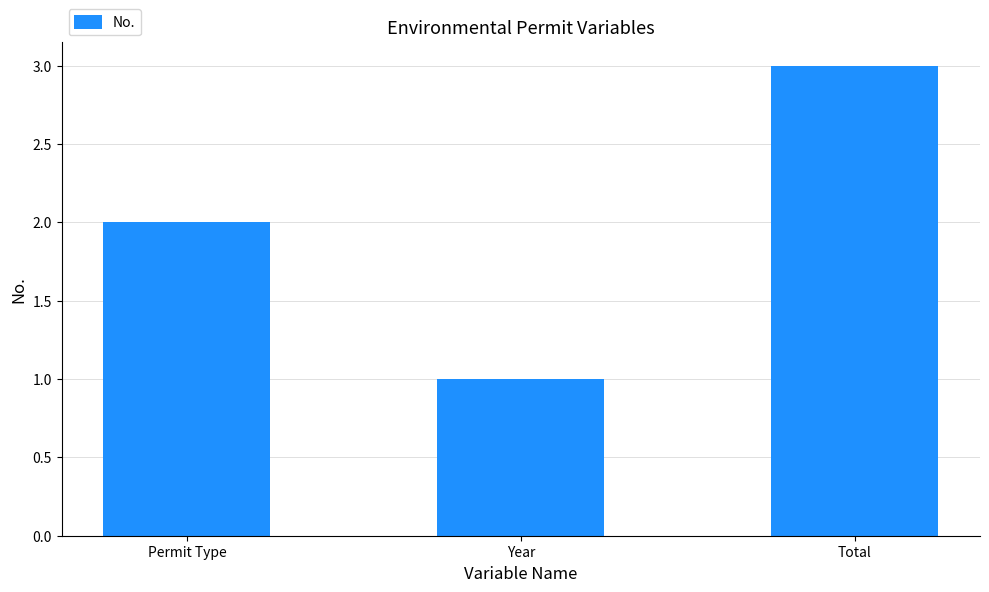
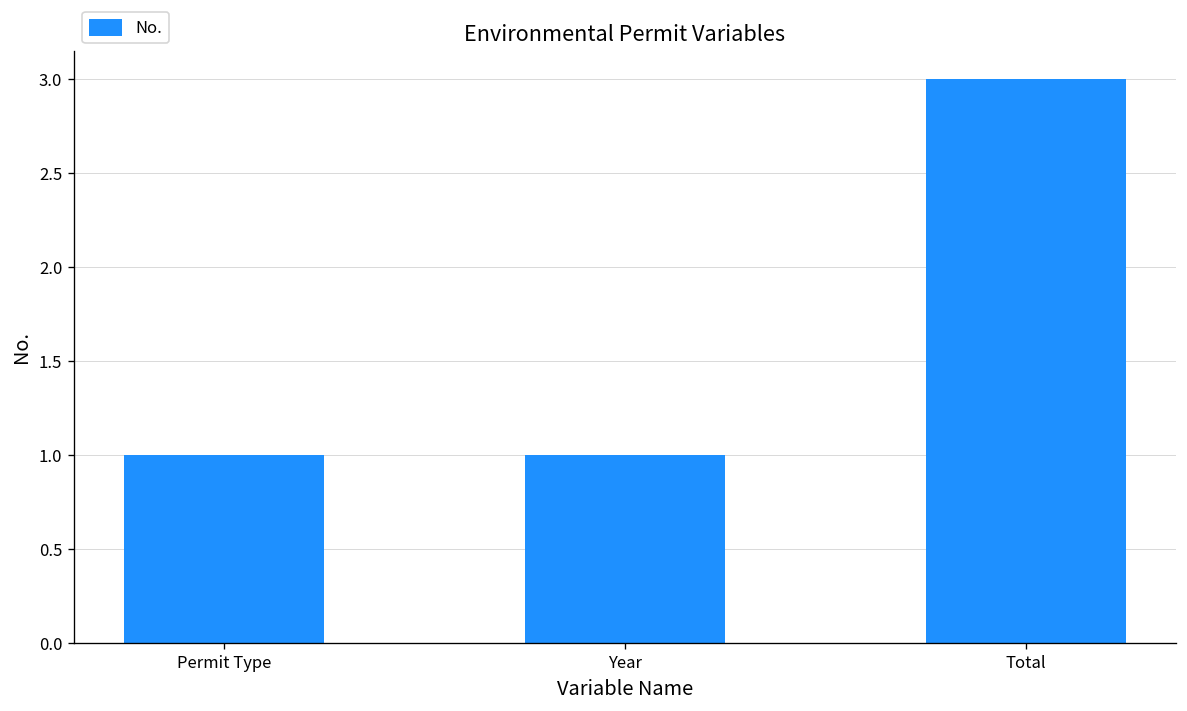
  {
-   "Permit Type": 2,
+   "Permit Type": 1,
    "Year": 1,
    "Total": 3
  }
